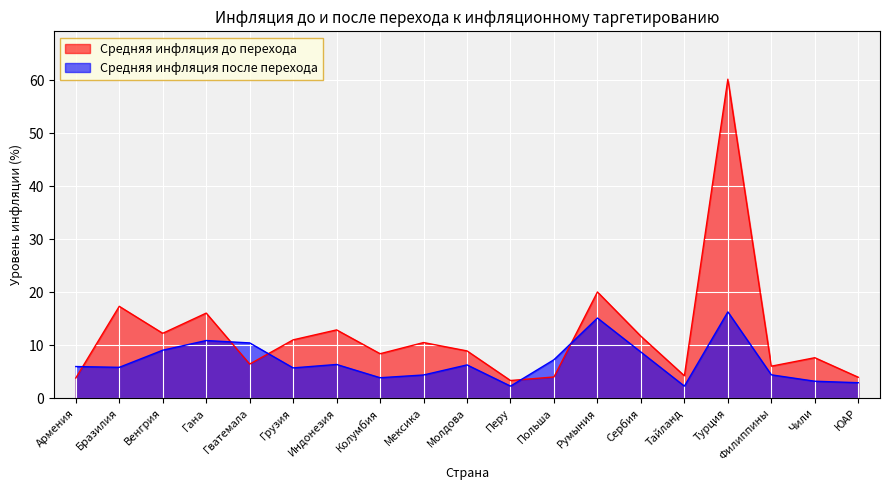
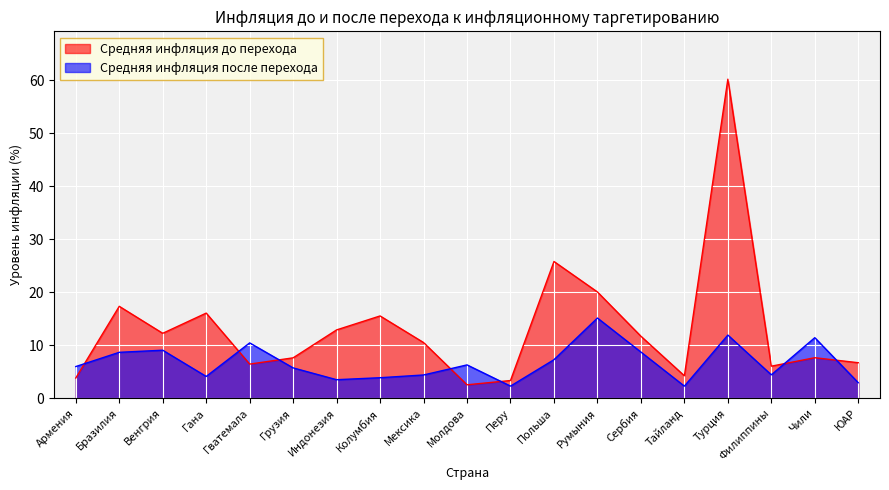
  {
    "Средняя инфляция до перехода": {
      "Армения": 4,
      "Бразилия": 17,
      "Венгрия": 12,
      "Гана": 16,
      "Гватемала": 6,
-     "Грузия": 11,
+     "Грузия": 8,
      "Индонезия": 13,
-     "Колумбия": 8,
+     "Колумбия": 16,
      "Мексика": 11,
-     "Молдова": 9,
+     "Молдова": 3,
      "Перу": 3,
-     "Польша": 4,
+     "Польша": 26,
      "Румыния": 20,
      "Сербия": 12,
      "Тайланд": 4,
      "Турция": 60,
      "Филиппины": 6,
      "Чили": 8,
-     "ЮАР": 4
+     "ЮАР": 7
    },
    "Средняя инфляция после перехода": {
      "Армения": 6,
-     "Бразилия": 6,
+     "Бразилия": 9,
      "Венгрия": 9,
-     "Гана": 11,
+     "Гана": 4,
      "Гватемала": 10,
      "Грузия": 6,
-     "Индонезия": 6,
+     "Индонезия": 3,
      "Колумбия": 4,
      "Мексика": 4,
      "Молдова": 6,
      "Перу": 2,
      "Польша": 7,
      "Румыния": 15,
      "Сербия": 9,
      "Тайланд": 2,
-     "Турция": 16,
+     "Турция": 12,
      "Филиппины": 4,
-     "Чили": 3,
+     "Чили": 11,
      "ЮАР": 3
    }
  }
